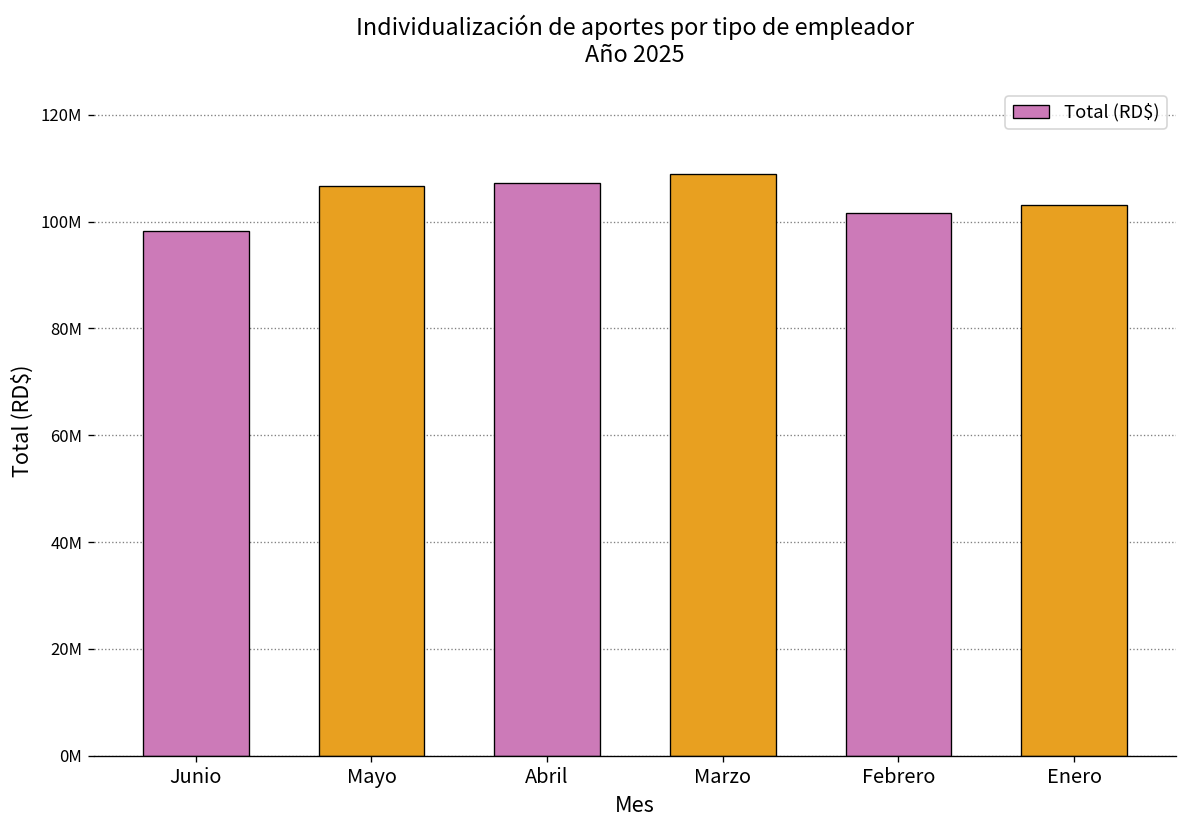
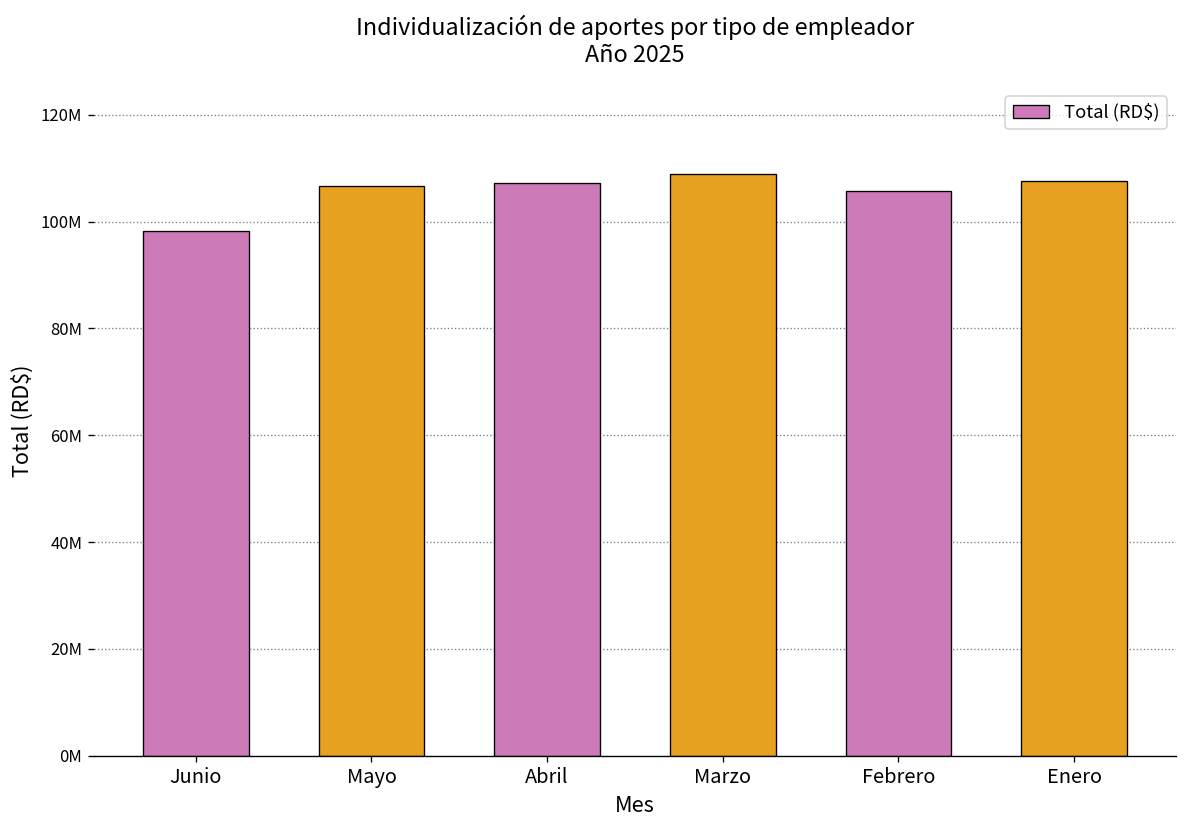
  {
    "Junio": 98000000,
    "Mayo": 107000000,
    "Abril": 107000000,
    "Marzo": 109000000,
-   "Febrero": 102000000,
-   "Enero": 103000000
+   "Febrero": 106000000,
+   "Enero": 108000000
  }
